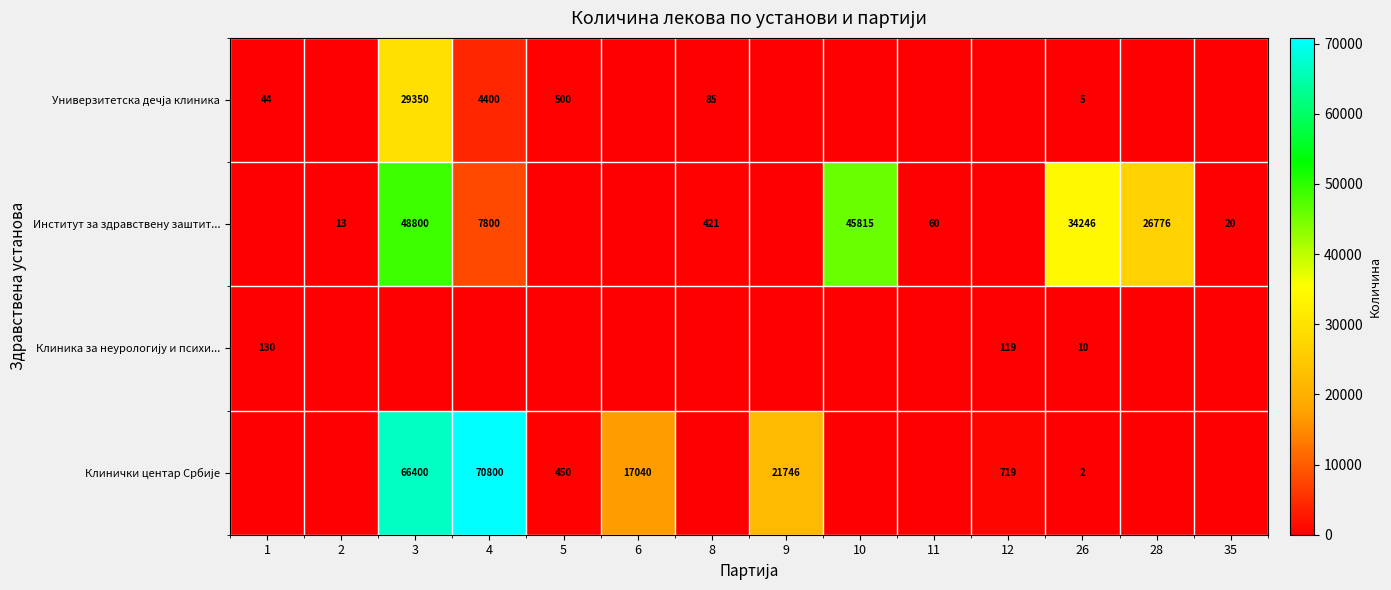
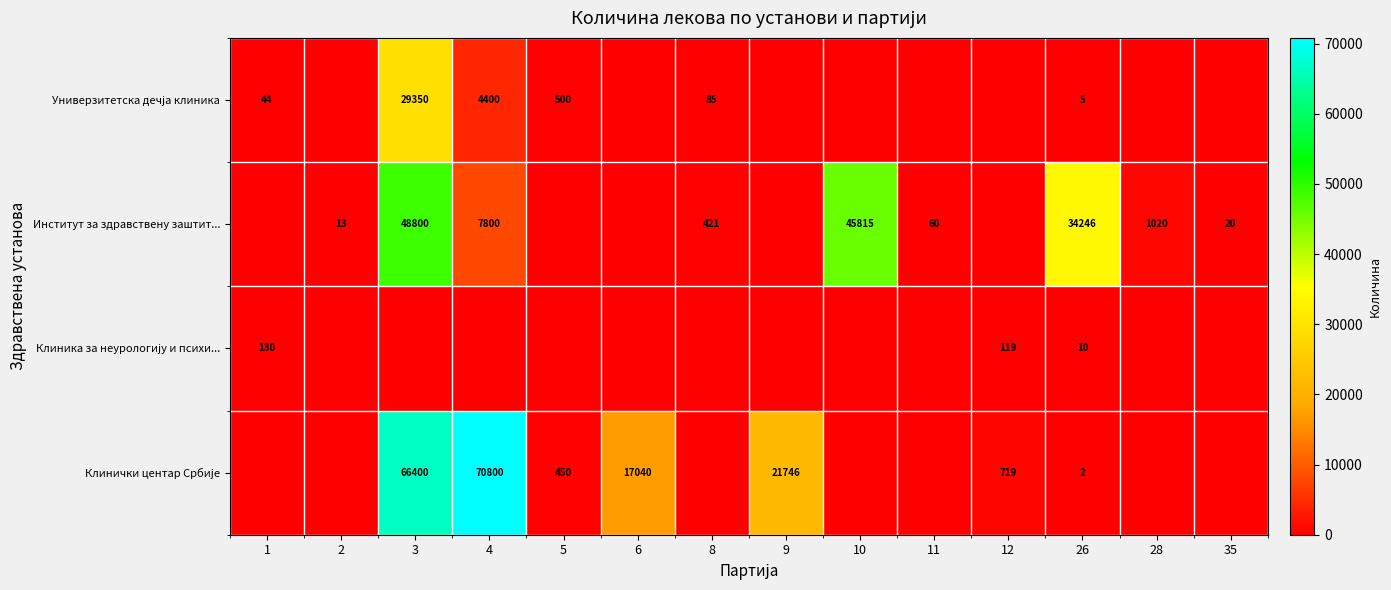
  {
    "Универзитетска дечја клиника": {
      "1": 44,
      "3": 29350,
      "4": 4400,
      "5": 500,
      "8": 85,
      "26": 5
    },
    "Институт за здравствену заштит...": {
      "2": 13,
      "3": 48800,
      "4": 7800,
      "8": 421,
      "10": 45815,
      "11": 60,
      "26": 34246,
-     "28": 26776,
+     "28": 1020,
      "35": 20
    },
    "Клиника за неурологију и психи...": {
      "1": 130,
      "12": 119,
      "26": 10
    },
    "Клинички центар Србије": {
      "3": 66400,
      "4": 70800,
      "5": 450,
      "6": 17040,
      "9": 21746,
      "12": 719,
      "26": 2
    }
  }
